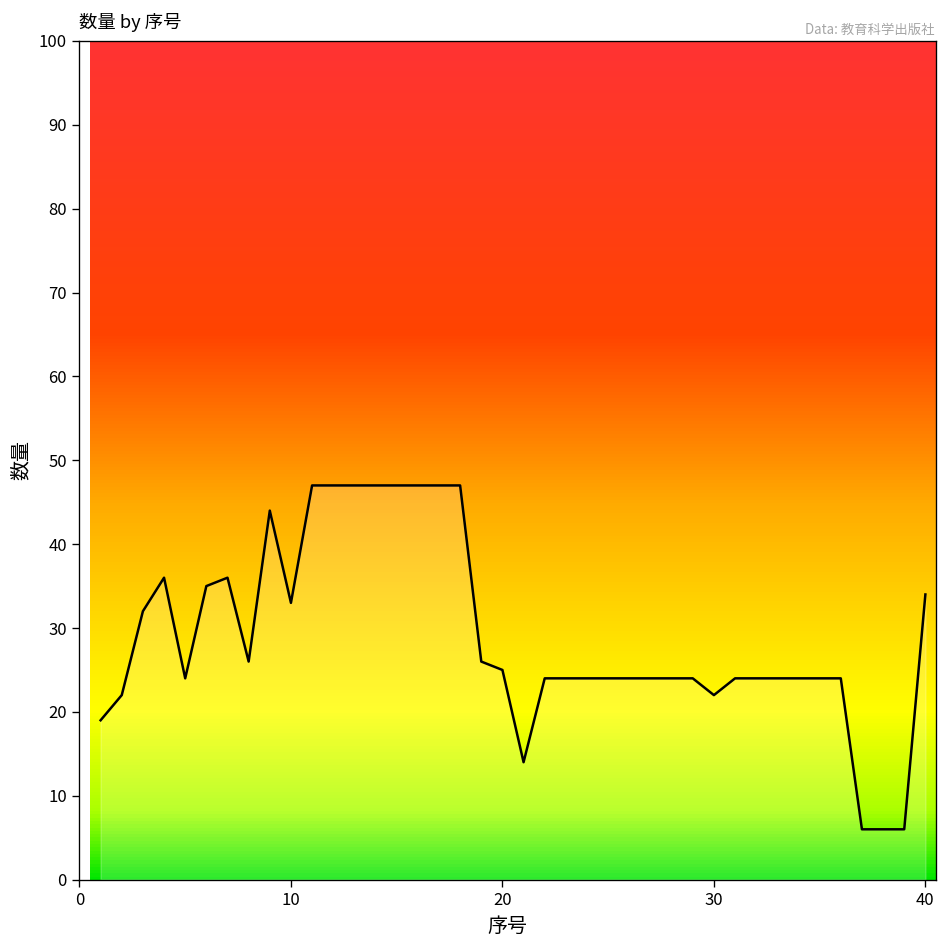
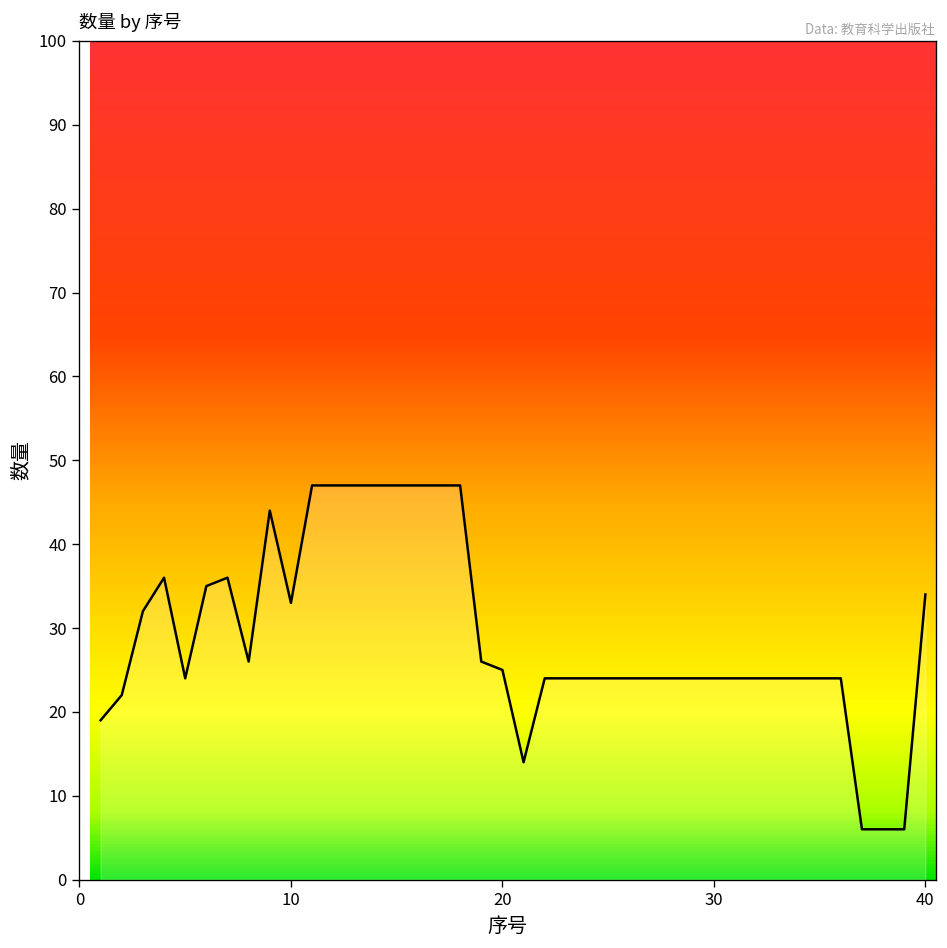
  {
    "10": 33,
    "20": 25,
-   "30": 22,
+   "30": 24,
    "40": 34
  }
